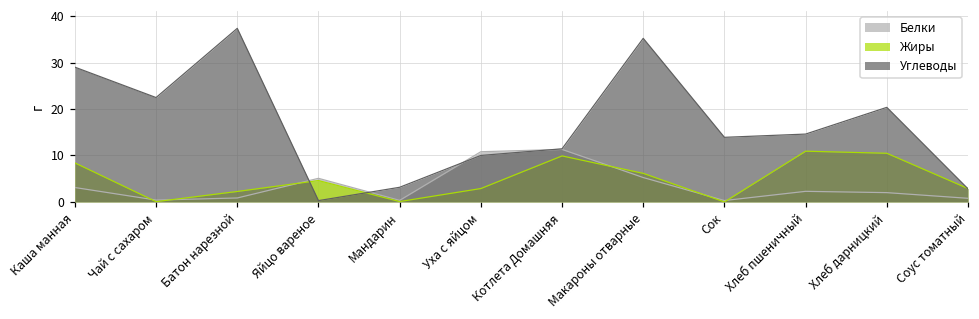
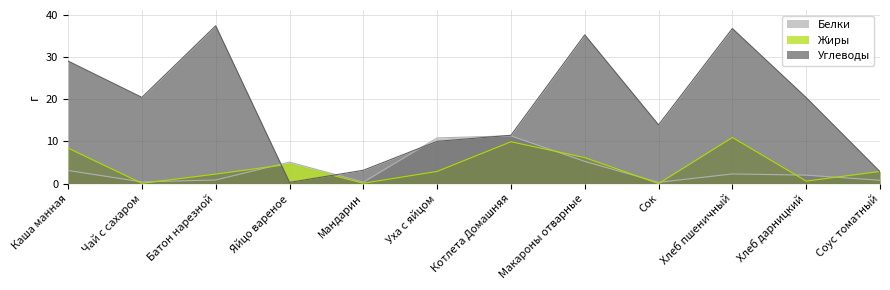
  {
    "Белки": {
      "Каша манная": 3,
      "Батон нарезной": 1,
      "Уха с яйцом": 11,
      "Макароны отварные": 5,
      "Хлеб пшеничный": 2,
      "Хлеб дарницкий": 2,
      "Соус томатный": 1
    },
    "Жиры": {
      "Каша манная": 8,
      "Батон нарезной": 2,
      "Уха с яйцом": 3,
      "Котлета Домашняя": 10,
      "Макароны отварные": 6,
      "Хлеб пшеничный": 11,
-     "Хлеб дарницкий": 10
+     "Хлеб дарницкий": 1
    },
    "Углеводы": {
      "Каша манная": 29,
-     "Чай с сахаром": 22,
+     "Чай с сахаром": 20,
      "Батон нарезной": 37,
      "Яйцо вареное": 0,
      "Мандарин": 3,
      "Уха с яйцом": 10,
      "Макароны отварные": 35,
      "Сок": 14,
-     "Хлеб пшеничный": 15,
+     "Хлеб пшеничный": 37,
      "Хлеб дарницкий": 20
    }
  }
